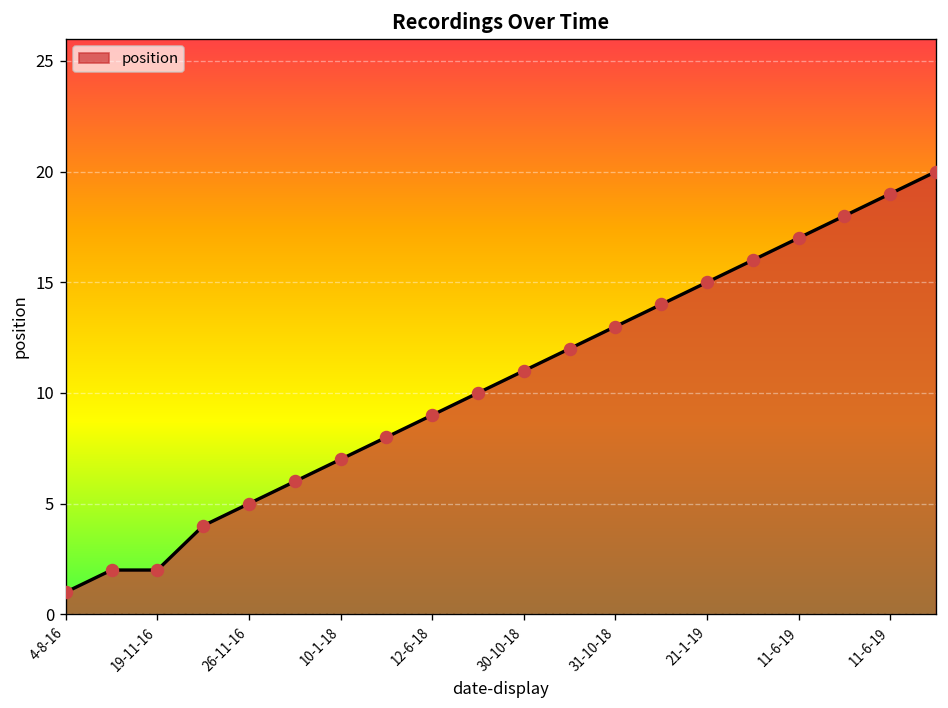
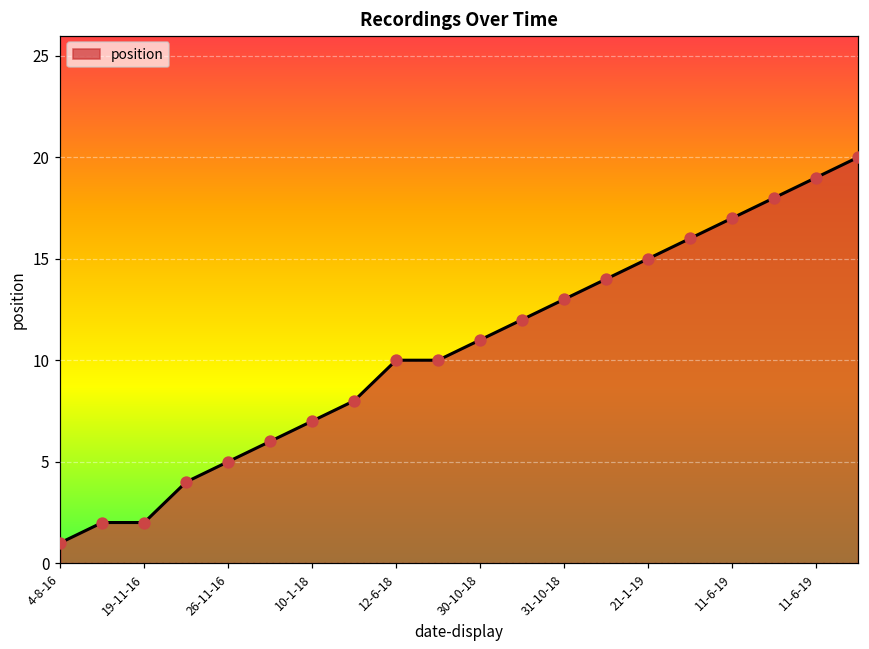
  {
    "4-8-16": 1,
    "19-11-16": 2,
-   "12-6-18": 9,
+   "12-6-18": 10,
    "31-10-18": 13
  }
